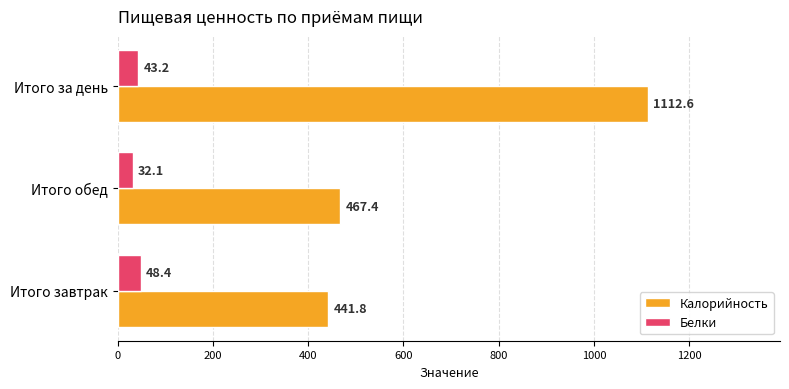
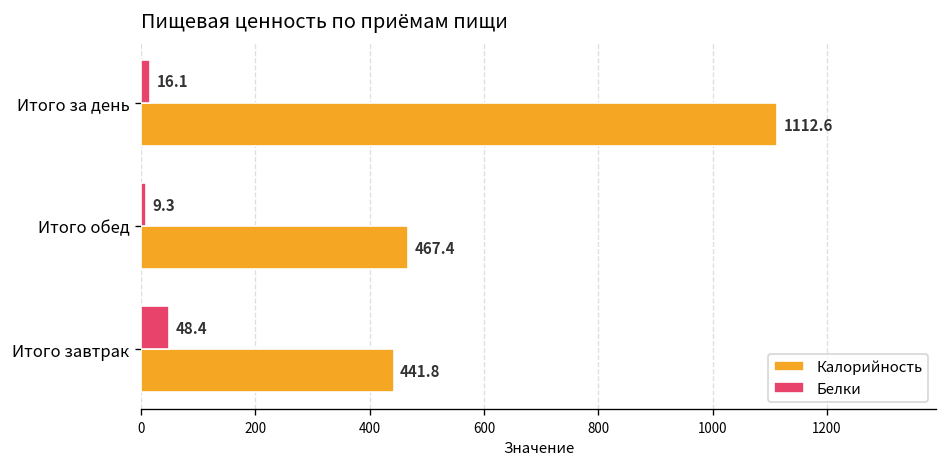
  {
    "Калорийность": {
      "Итого за день": 1112.6,
      "Итого обед": 467.4,
      "Итого завтрак": 441.8
    },
    "Белки": {
-     "Итого за день": 43.2,
-     "Итого обед": 32.1,
+     "Итого за день": 16.1,
+     "Итого обед": 9.3,
      "Итого завтрак": 48.4
    }
  }
